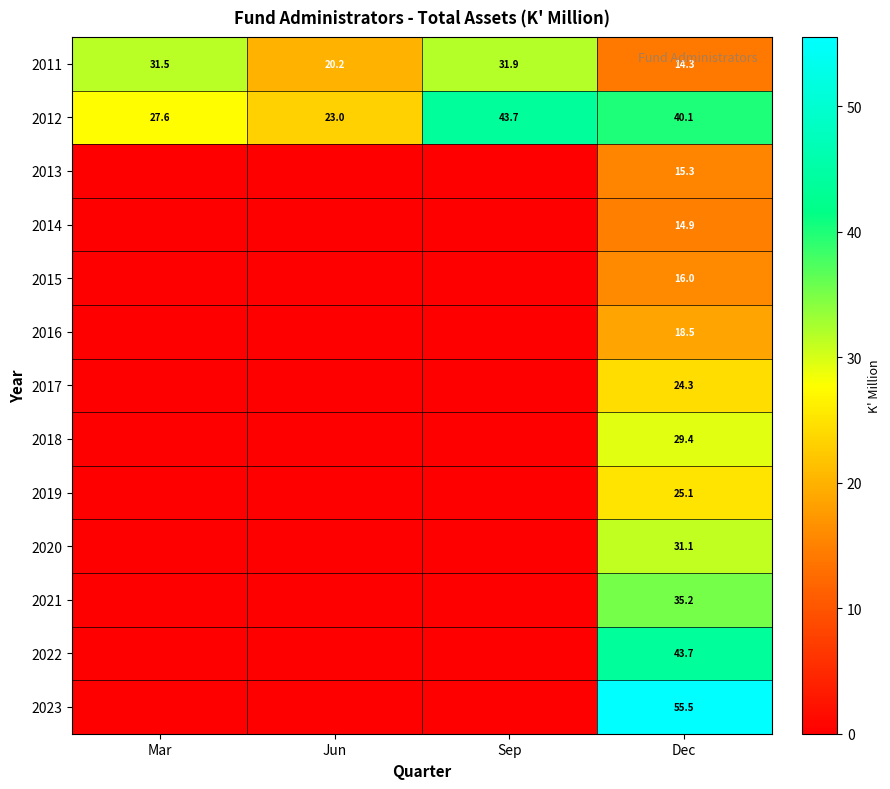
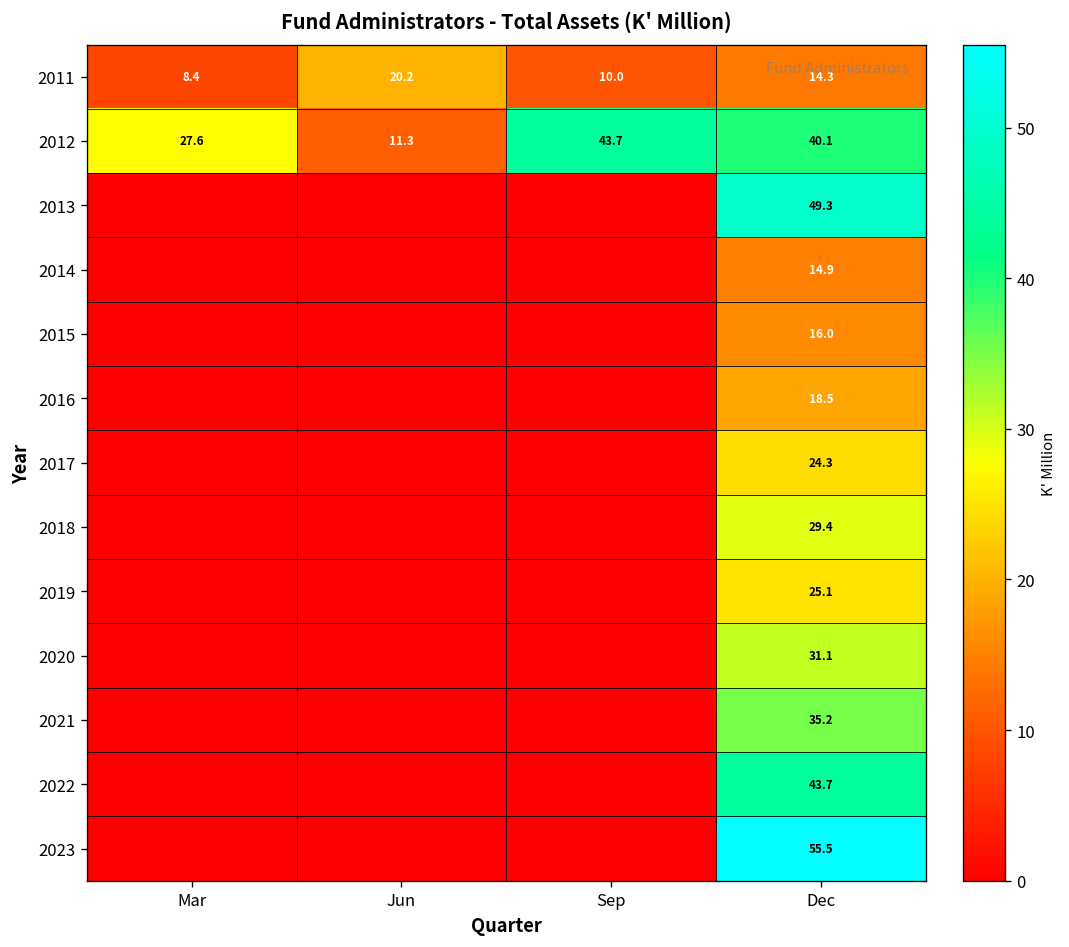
  {
    "2011": {
-     "Mar": 31.5,
+     "Mar": 8.4,
      "Jun": 20.2,
-     "Sep": 31.9
+     "Sep": 10.0
    },
    "2012": {
      "Mar": 27.6,
-     "Jun": 23.0,
+     "Jun": 11.3,
      "Sep": 43.7,
      "Dec": 40.1
    },
    "2013": {
-     "Dec": 15.3
+     "Dec": 49.3
    },
    "2014": {
      "Dec": 14.9
    },
    "2015": {
      "Dec": 16.0
    },
    "2016": {
      "Dec": 18.5
    },
    "2017": {
      "Dec": 24.3
    },
    "2018": {
      "Dec": 29.4
    },
    "2019": {
      "Dec": 25.1
    },
    "2020": {
      "Dec": 31.1
    },
    "2021": {
      "Dec": 35.2
    },
    "2022": {
      "Dec": 43.7
    },
    "2023": {
      "Dec": 55.5
    }
  }
